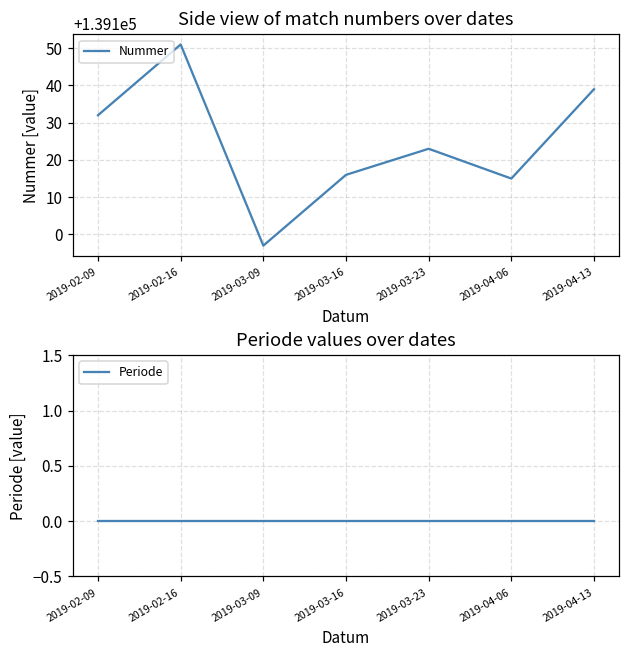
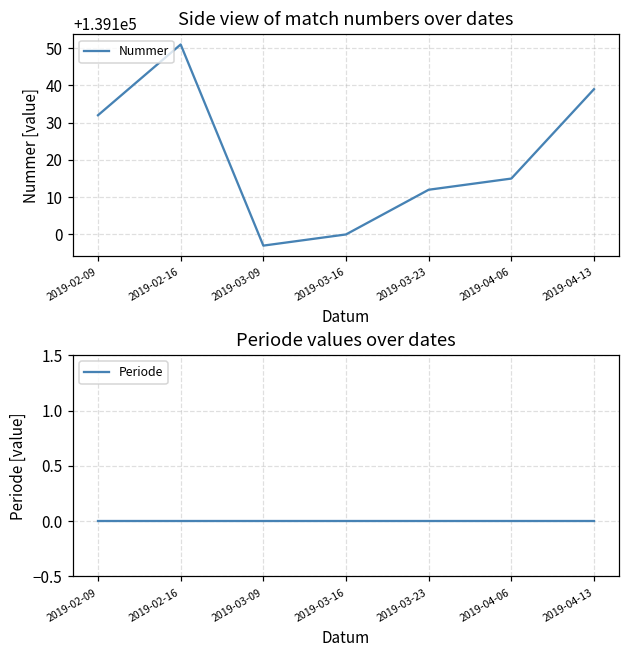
  {
    "Side view of match numbers over dates": {
      "2019-02-09": 139132,
      "2019-02-16": 139151,
      "2019-03-09": 139097,
-     "2019-03-16": 139116,
-     "2019-03-23": 139123,
+     "2019-03-16": 139100,
+     "2019-03-23": 139112,
      "2019-04-06": 139115,
      "2019-04-13": 139139
    },
    "Periode values over dates": {
      "2019-02-09": 0.00,
      "2019-02-16": 0.00,
      "2019-03-09": 0.00,
      "2019-03-16": 0.00,
      "2019-03-23": 0.00,
      "2019-04-06": 0.00,
      "2019-04-13": 0.00
    }
  }
